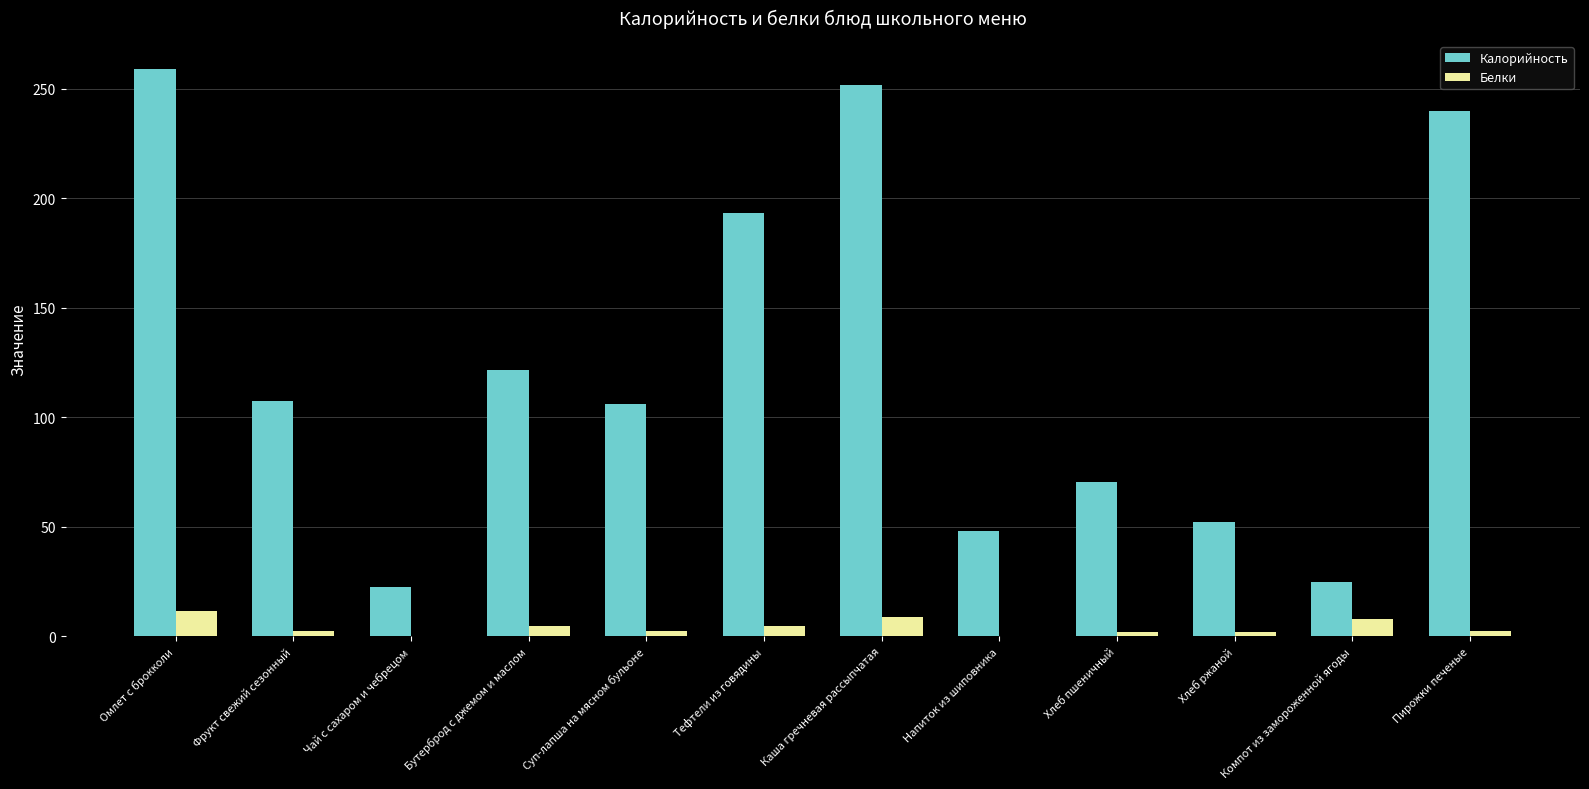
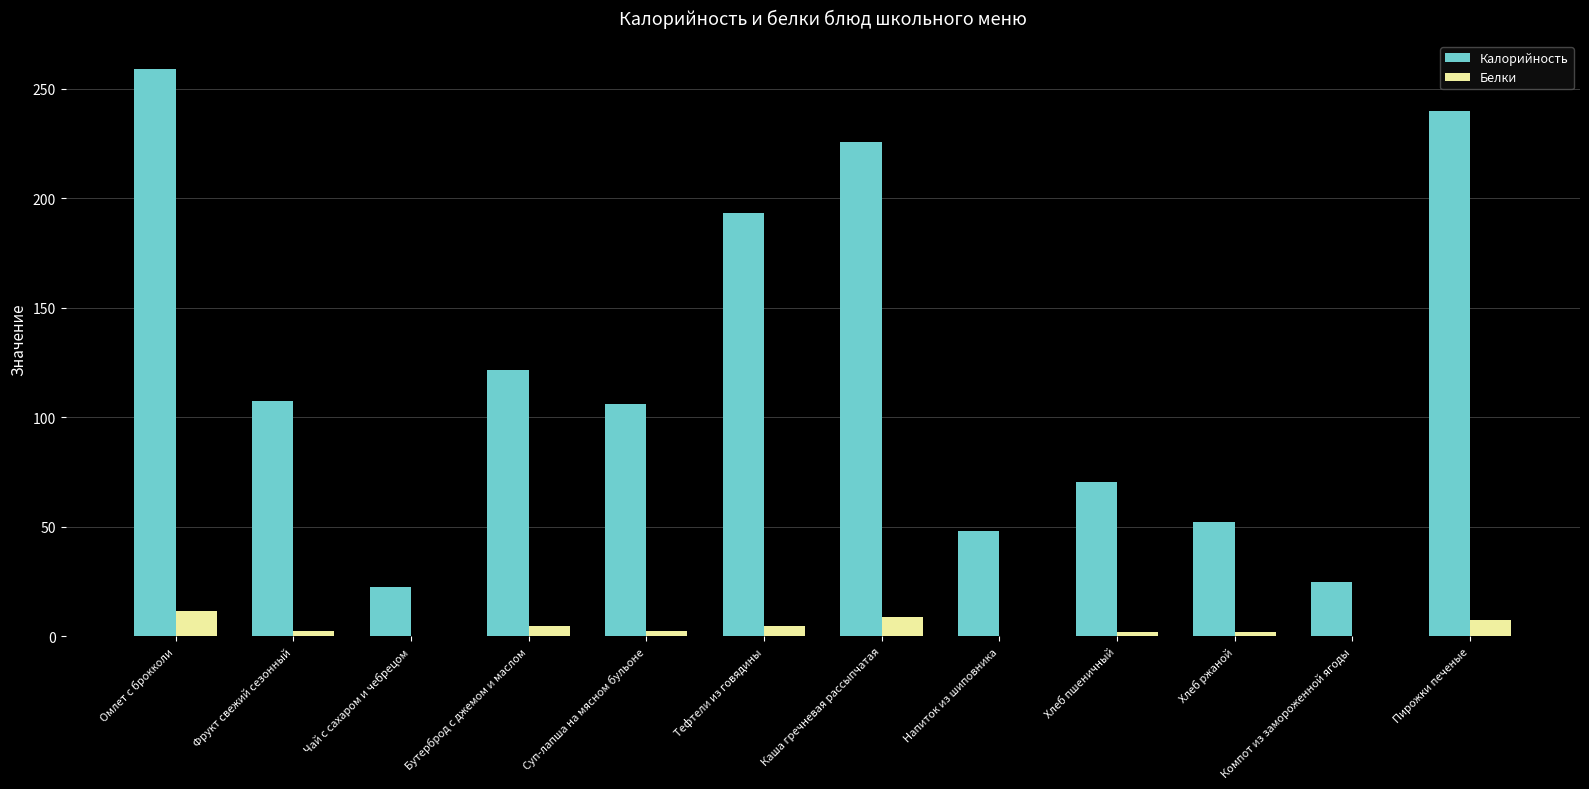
  {
    "Калорийность": {
      "Омлет с брокколи": 259,
      "Фрукт свежий сезонный": 108,
      "Чай с сахаром и чебрецом": 23,
      "Бутерброд с джемом и маслом": 122,
      "Суп-лапша на мясном бульоне": 106,
      "Тефтели из говядины": 193,
-     "Каша гречневая рассыпчатая": 252,
+     "Каша гречневая рассыпчатая": 226,
      "Напиток из шиповника": 48,
      "Хлеб пшеничный": 71,
      "Хлеб ржаной": 52,
      "Компот из замороженной ягоды": 25,
      "Пирожки печеные": 240
    },
    "Белки": {
      "Омлет с брокколи": 12,
      "Фрукт свежий сезонный": 2,
      "Бутерброд с джемом и маслом": 5,
      "Суп-лапша на мясном бульоне": 3,
      "Тефтели из говядины": 5,
      "Каша гречневая рассыпчатая": 9,
      "Хлеб пшеничный": 2,
      "Хлеб ржаной": 2,
-     "Компот из замороженной ягоды": 8,
-     "Пирожки печеные": 2
+     "Компот из замороженной ягоды": 0,
+     "Пирожки печеные": 7
    }
  }
